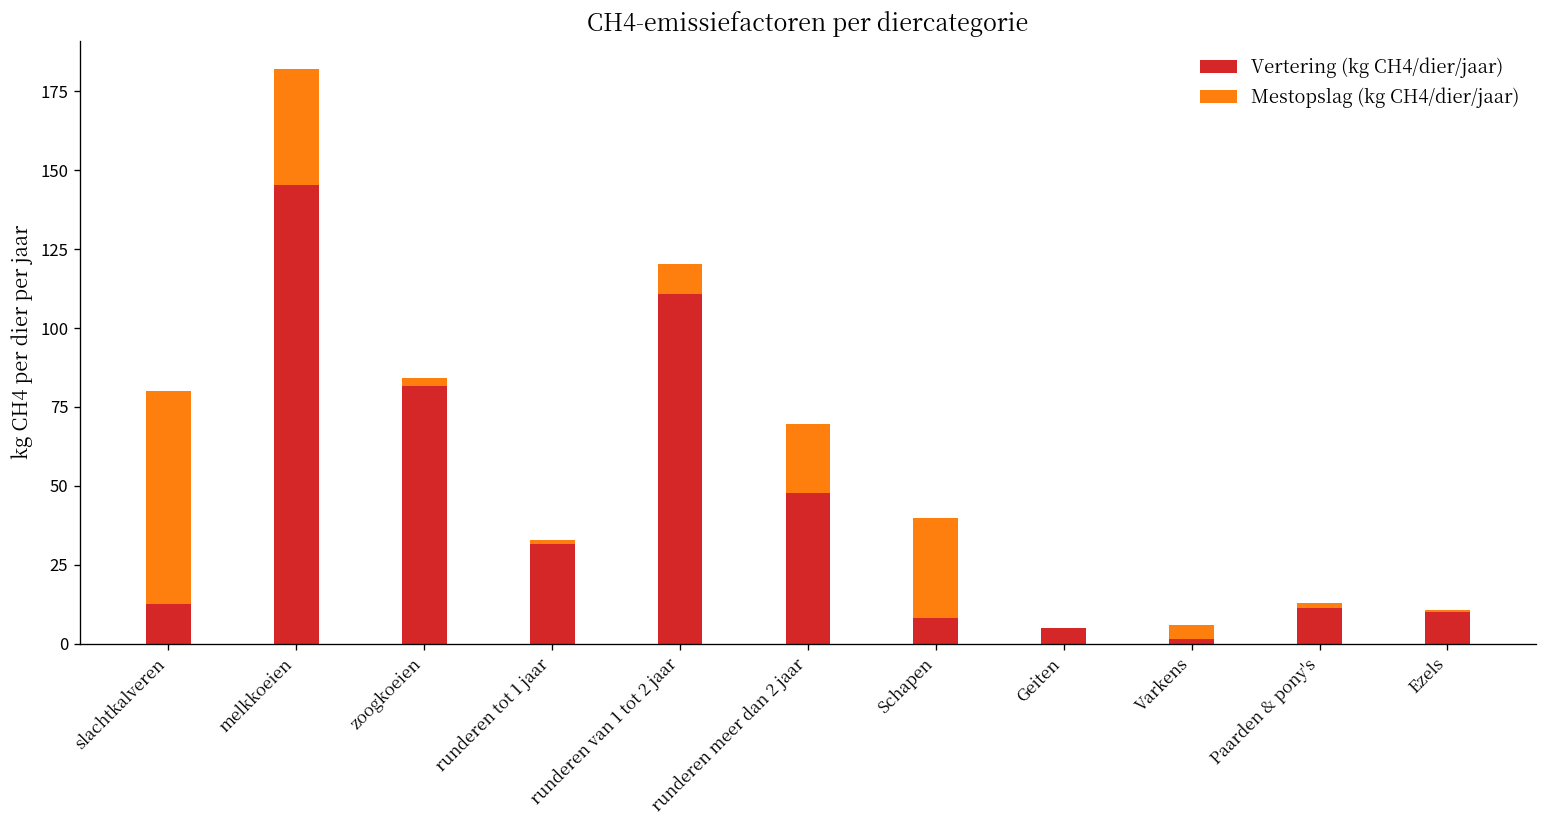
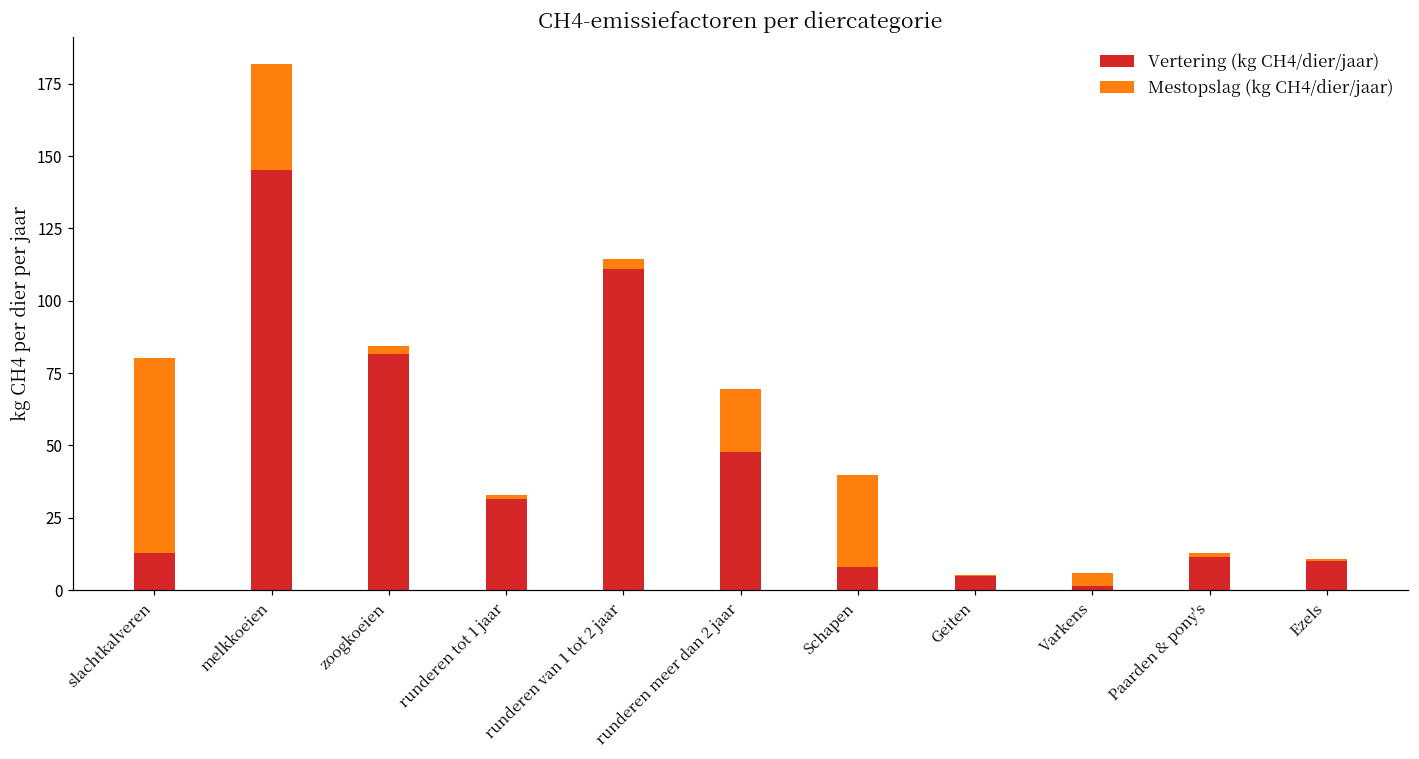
  {
    "Vertering (kg CH4/dier/jaar)": {
      "slachtkalveren": 13,
      "melkkoeien": 145,
      "zoogkoeien": 82,
      "runderen tot 1 jaar": 31,
      "runderen van 1 tot 2 jaar": 111,
      "runderen meer dan 2 jaar": 48,
      "Schapen": 8,
      "Geiten": 5,
      "Varkens": 2,
      "Paarden & pony's": 11,
      "Ezels": 10
    },
    "Mestopslag (kg CH4/dier/jaar)": {
      "slachtkalveren": 68,
      "melkkoeien": 37,
      "zoogkoeien": 3,
      "runderen tot 1 jaar": 1,
-     "runderen van 1 tot 2 jaar": 9,
+     "runderen van 1 tot 2 jaar": 4,
      "runderen meer dan 2 jaar": 22,
      "Schapen": 32,
      "Varkens": 5,
      "Paarden & pony's": 2
    }
  }
